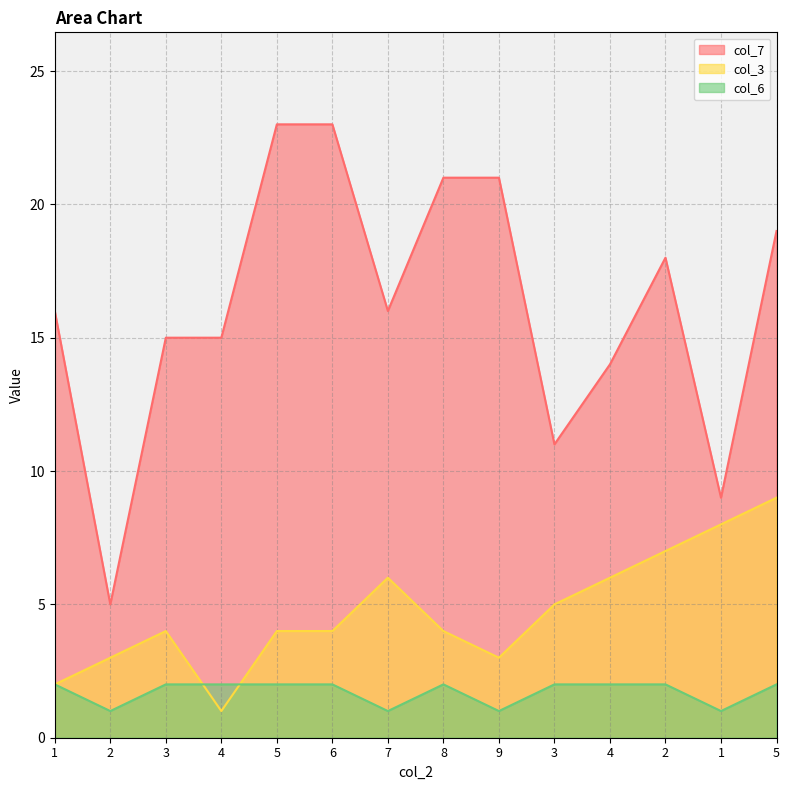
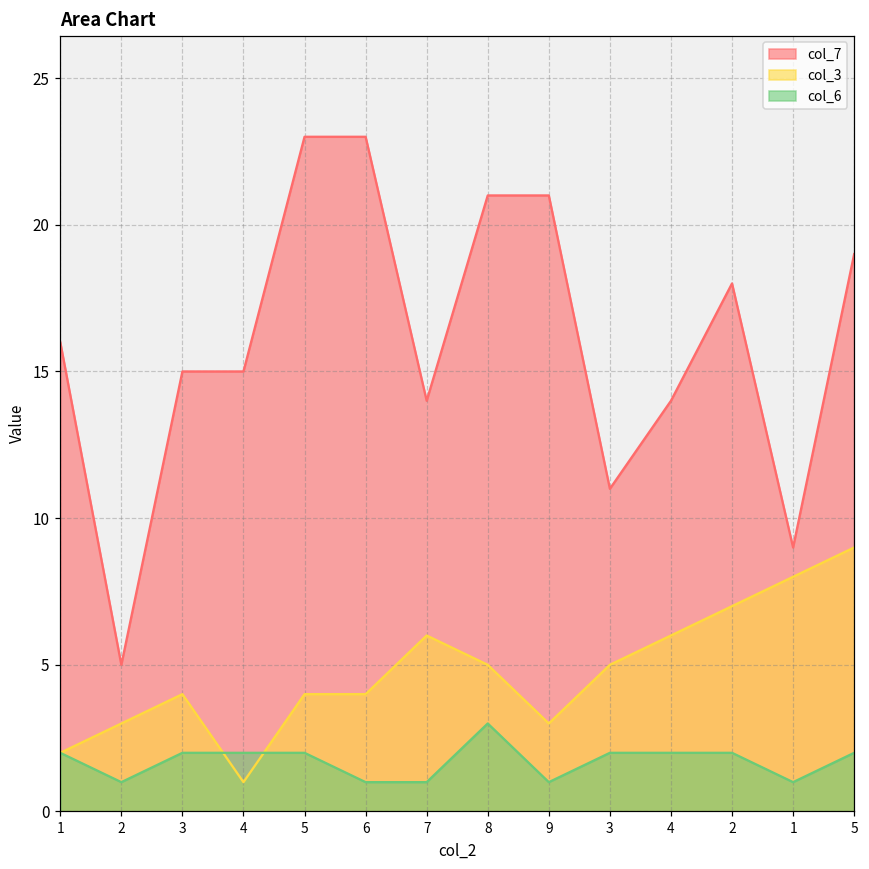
  {
    "col_7": {
      "6": 23,
-     "7": 16,
+     "7": 14,
      "8": 21,
      "9": 21
    },
    "col_3": {
      "6": 4,
      "7": 6,
-     "8": 4,
+     "8": 5,
      "9": 3
    },
    "col_6": {
-     "6": 2,
+     "6": 1,
      "7": 1,
-     "8": 2,
+     "8": 3,
      "9": 1
    }
  }
